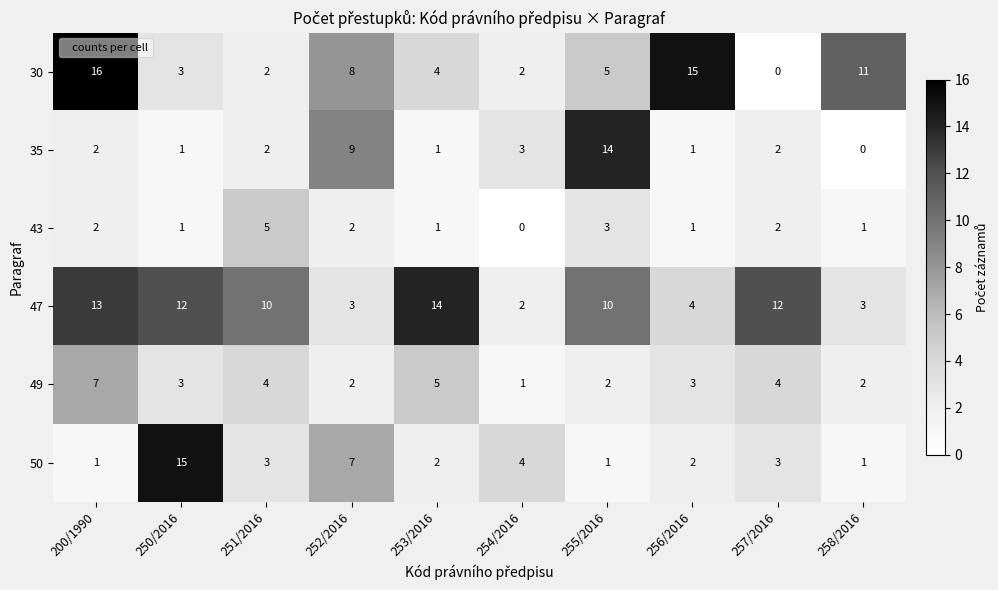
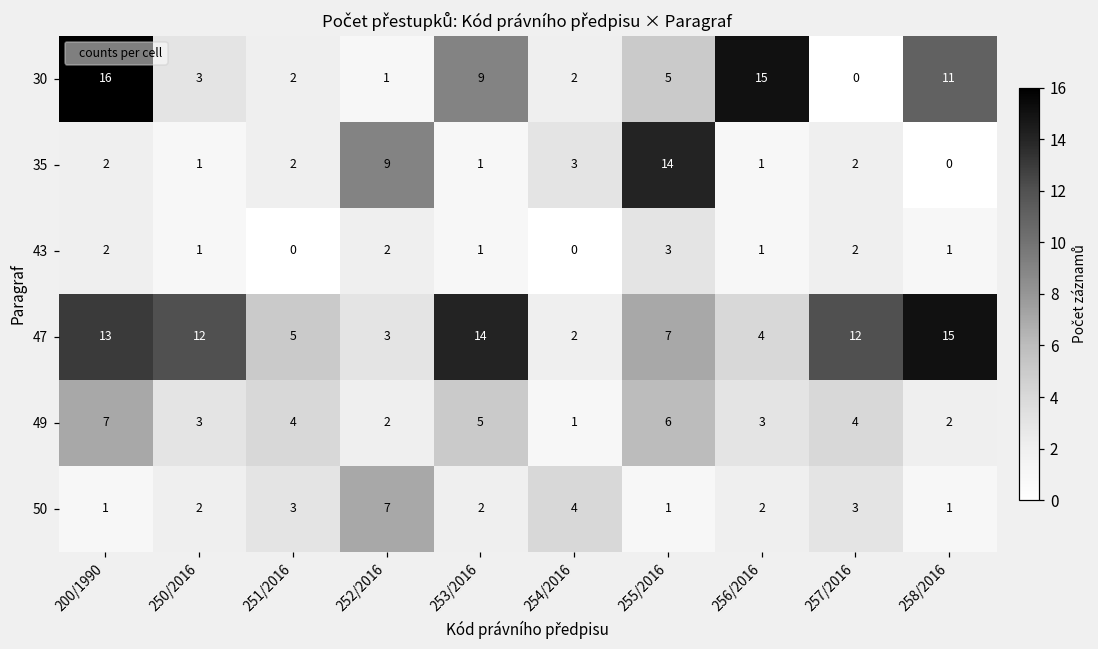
  {
    "30": {
      "200/1990": 16,
      "250/2016": 3,
      "251/2016": 2,
-     "252/2016": 8,
-     "253/2016": 4,
+     "252/2016": 1,
+     "253/2016": 9,
      "254/2016": 2,
      "255/2016": 5,
      "256/2016": 15,
      "257/2016": 0,
      "258/2016": 11
    },
    "35": {
      "200/1990": 2,
      "250/2016": 1,
      "251/2016": 2,
      "252/2016": 9,
      "253/2016": 1,
      "254/2016": 3,
      "255/2016": 14,
      "256/2016": 1,
      "257/2016": 2,
      "258/2016": 0
    },
    "43": {
      "200/1990": 2,
      "250/2016": 1,
-     "251/2016": 5,
+     "251/2016": 0,
      "252/2016": 2,
      "253/2016": 1,
      "254/2016": 0,
      "255/2016": 3,
      "256/2016": 1,
      "257/2016": 2,
      "258/2016": 1
    },
    "47": {
      "200/1990": 13,
      "250/2016": 12,
-     "251/2016": 10,
+     "251/2016": 5,
      "252/2016": 3,
      "253/2016": 14,
      "254/2016": 2,
-     "255/2016": 10,
+     "255/2016": 7,
      "256/2016": 4,
      "257/2016": 12,
-     "258/2016": 3
+     "258/2016": 15
    },
    "49": {
      "200/1990": 7,
      "250/2016": 3,
      "251/2016": 4,
      "252/2016": 2,
      "253/2016": 5,
      "254/2016": 1,
-     "255/2016": 2,
+     "255/2016": 6,
      "256/2016": 3,
      "257/2016": 4,
      "258/2016": 2
    },
    "50": {
      "200/1990": 1,
-     "250/2016": 15,
+     "250/2016": 2,
      "251/2016": 3,
      "252/2016": 7,
      "253/2016": 2,
      "254/2016": 4,
      "255/2016": 1,
      "256/2016": 2,
      "257/2016": 3,
      "258/2016": 1
    }
  }
